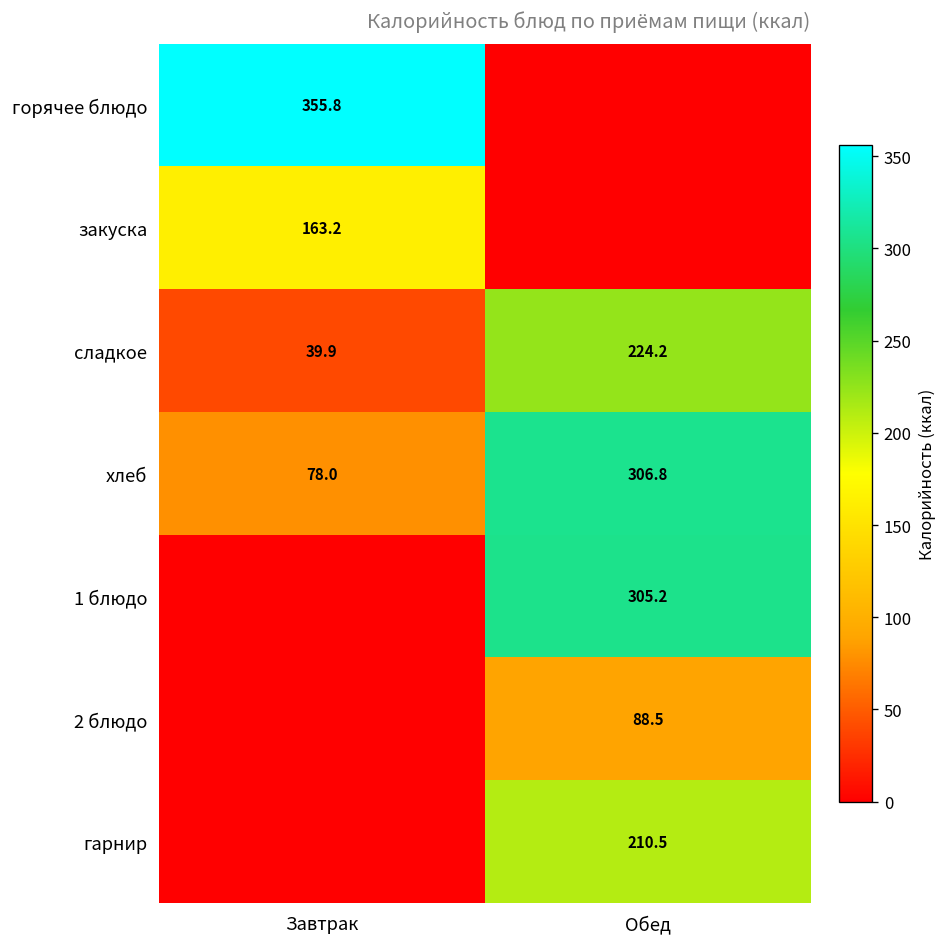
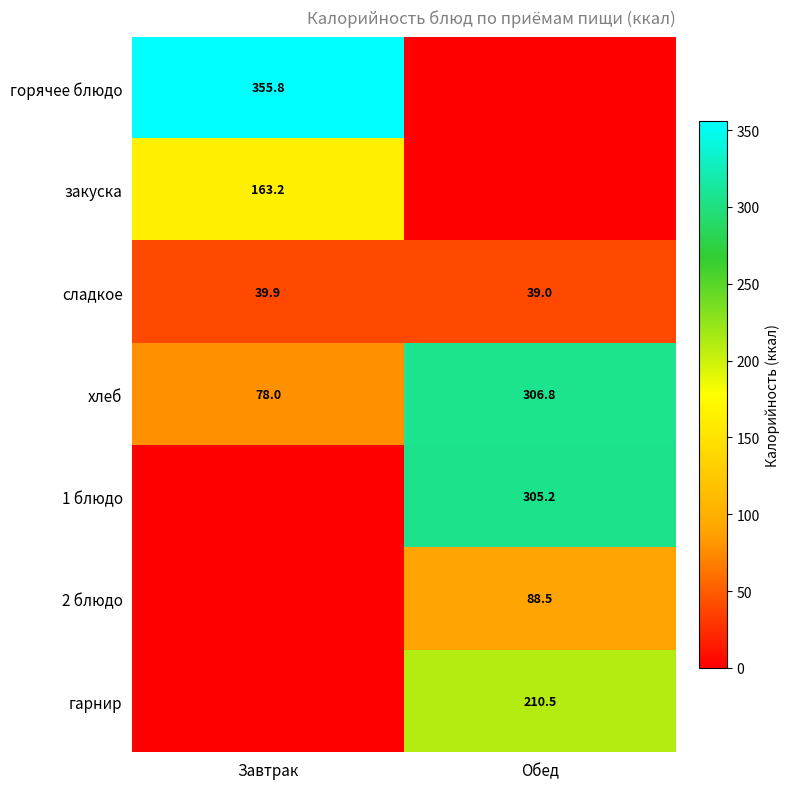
  {
    "горячее блюдо": {
      "Завтрак": 355.8
    },
    "закуска": {
      "Завтрак": 163.2
    },
    "сладкое": {
      "Завтрак": 39.9,
-     "Обед": 224.2
+     "Обед": 39.0
    },
    "хлеб": {
      "Завтрак": 78.0,
      "Обед": 306.8
    },
    "1 блюдо": {
      "Обед": 305.2
    },
    "2 блюдо": {
      "Обед": 88.5
    },
    "гарнир": {
      "Обед": 210.5
    }
  }
